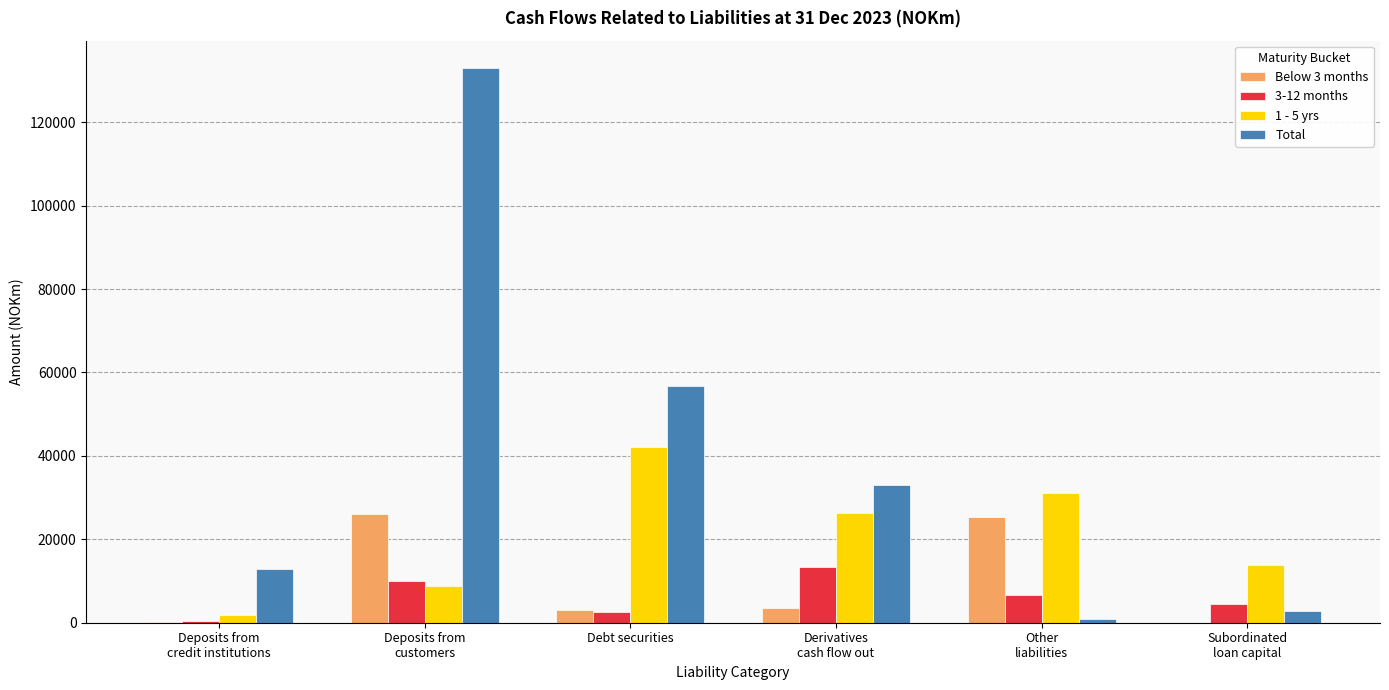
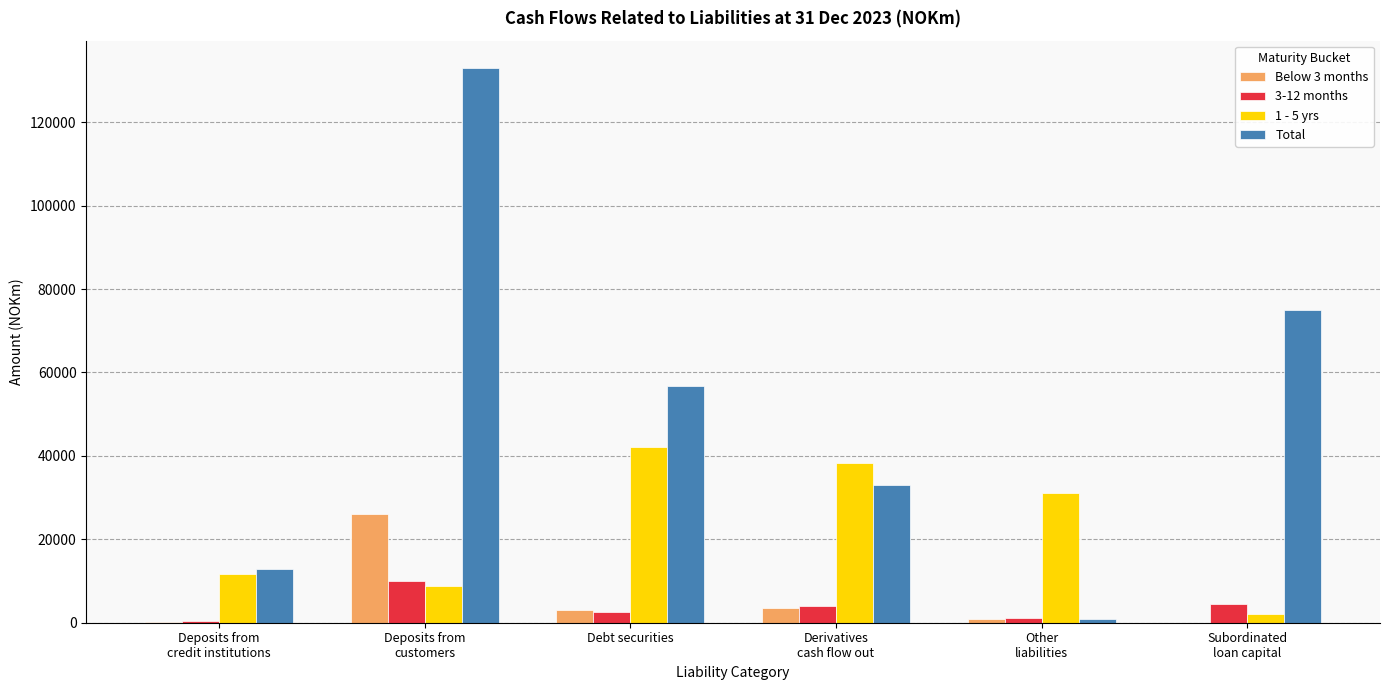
  {
    "Below 3 months": {
      "Deposits from customers": 26000,
      "Debt securities": 3000,
      "Derivatives cash flow out": 3000,
-     "Other liabilities": 25000
+     "Other liabilities": 1000
    },
    "3-12 months": {
      "Deposits from customers": 10000,
      "Debt securities": 3000,
-     "Derivatives cash flow out": 13000,
-     "Other liabilities": 7000,
+     "Derivatives cash flow out": 4000,
+     "Other liabilities": 1000,
      "Subordinated loan capital": 5000
    },
    "1 - 5 yrs": {
-     "Deposits from credit institutions": 2000,
+     "Deposits from credit institutions": 12000,
      "Deposits from customers": 9000,
      "Debt securities": 42000,
-     "Derivatives cash flow out": 26000,
+     "Derivatives cash flow out": 38000,
      "Other liabilities": 31000,
-     "Subordinated loan capital": 14000
+     "Subordinated loan capital": 2000
    },
    "Total": {
      "Deposits from credit institutions": 13000,
      "Deposits from customers": 133000,
      "Debt securities": 57000,
      "Derivatives cash flow out": 33000,
      "Other liabilities": 1000,
-     "Subordinated loan capital": 3000
+     "Subordinated loan capital": 75000
    }
  }
